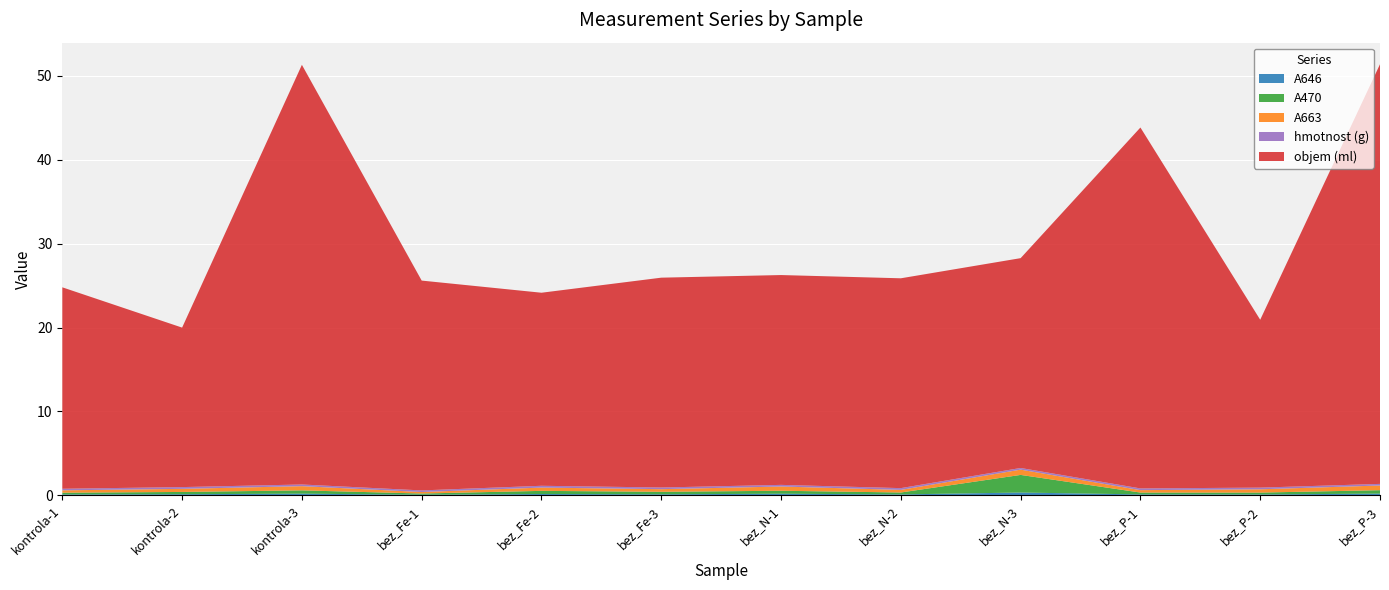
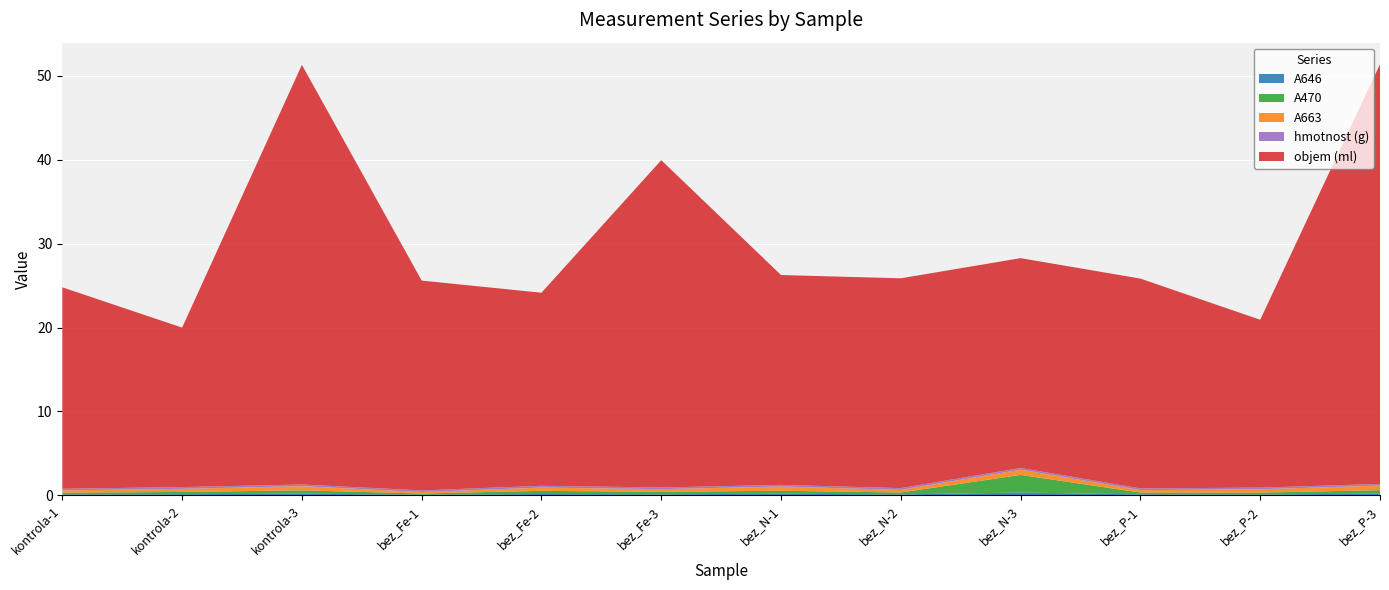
  {
    "A646": {
      "bez_N-3": 0
    },
    "A470": {
      "kontrola-3": 0,
      "bez_Fe-2": 0,
      "bez_N-1": 0,
      "bez_N-3": 2,
      "bez_P-3": 0
    },
    "objem (ml)": {
      "kontrola-1": 24,
      "kontrola-2": 19,
      "kontrola-3": 50,
      "bez_Fe-1": 25,
      "bez_Fe-2": 23,
-     "bez_Fe-3": 25,
+     "bez_Fe-3": 39,
      "bez_N-1": 25,
      "bez_N-2": 25,
      "bez_N-3": 25,
-     "bez_P-1": 43,
+     "bez_P-1": 25,
      "bez_P-2": 20,
      "bez_P-3": 50
    }
  }
